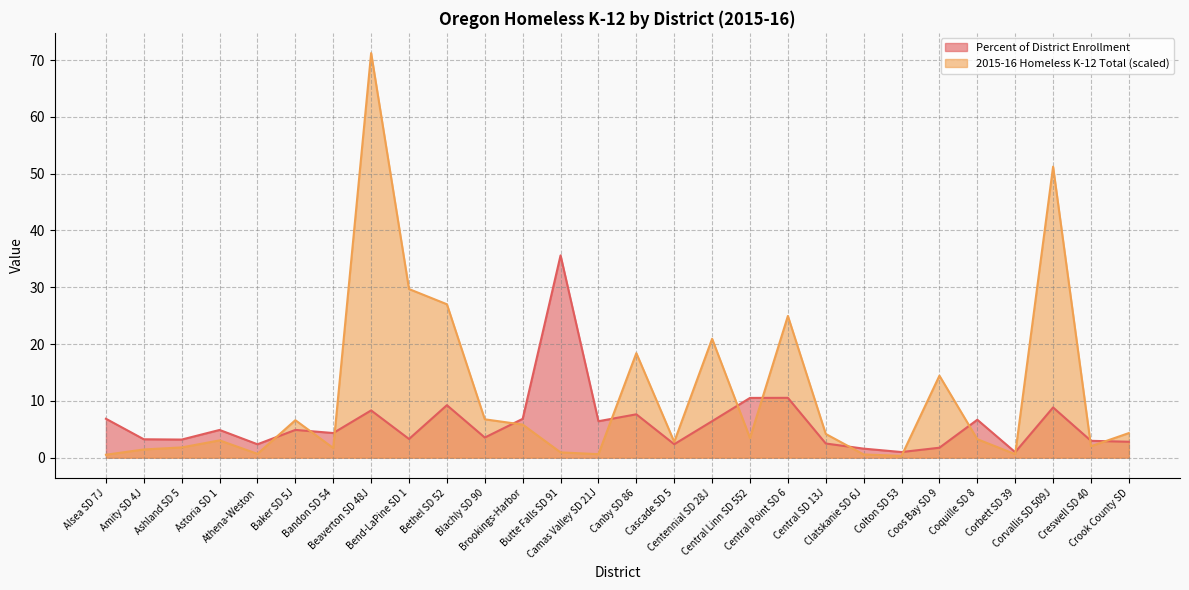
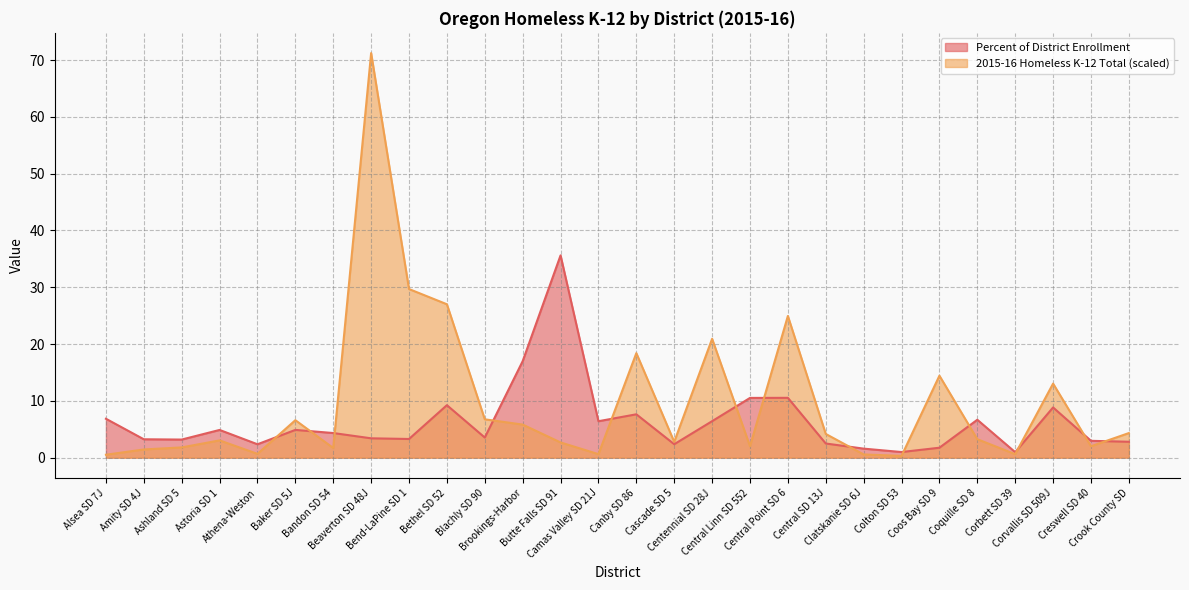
  {
    "Percent of District Enrollment": {
      "Alsea SD 7J": 7,
      "Amity SD 4J": 3,
      "Ashland SD 5": 3,
      "Astoria SD 1": 5,
      "Athena-Weston": 2,
      "Baker SD 5J": 5,
      "Bandon SD 54": 4,
-     "Beaverton SD 48J": 8,
+     "Beaverton SD 48J": 3,
      "Bend-LaPine SD 1": 3,
      "Bethel SD 52": 9,
      "Blachly SD 90": 4,
-     "Brookings-Harbor": 7,
+     "Brookings-Harbor": 17,
      "Butte Falls SD 91": 36,
      "Camas Valley SD 21J": 6,
      "Canby SD 86": 8,
      "Centennial SD 28J": 6,
      "Central Linn SD 552": 11,
      "Central Point SD 6": 11,
      "Central SD 13J": 2,
      "Clatskanie SD 6J": 2,
      "Colton SD 53": 1,
      "Coos Bay SD 9": 2,
      "Coquille SD 8": 7,
      "Corvallis SD 509J": 9,
      "Creswell SD 40": 3,
      "Crook County SD": 3
    },
    "2015-16 Homeless K-12 Total (scaled)": {
      "Alsea SD 7J": 1,
      "Amity SD 4J": 1,
      "Ashland SD 5": 2,
      "Astoria SD 1": 3,
      "Athena-Weston": 1,
      "Baker SD 5J": 7,
      "Bandon SD 54": 2,
      "Beaverton SD 48J": 71,
      "Bend-LaPine SD 1": 30,
      "Bethel SD 52": 27,
      "Blachly SD 90": 7,
      "Brookings-Harbor": 6,
-     "Butte Falls SD 91": 1,
+     "Butte Falls SD 91": 3,
      "Camas Valley SD 21J": 1,
      "Canby SD 86": 18,
      "Centennial SD 28J": 21,
-     "Central Linn SD 552": 3,
+     "Central Linn SD 552": 2,
      "Central Point SD 6": 25,
      "Central SD 13J": 4,
      "Clatskanie SD 6J": 1,
      "Colton SD 53": 0,
      "Coos Bay SD 9": 14,
      "Coquille SD 8": 3,
-     "Corvallis SD 509J": 51,
+     "Corvallis SD 509J": 13,
      "Creswell SD 40": 2,
      "Crook County SD": 4
    }
  }
